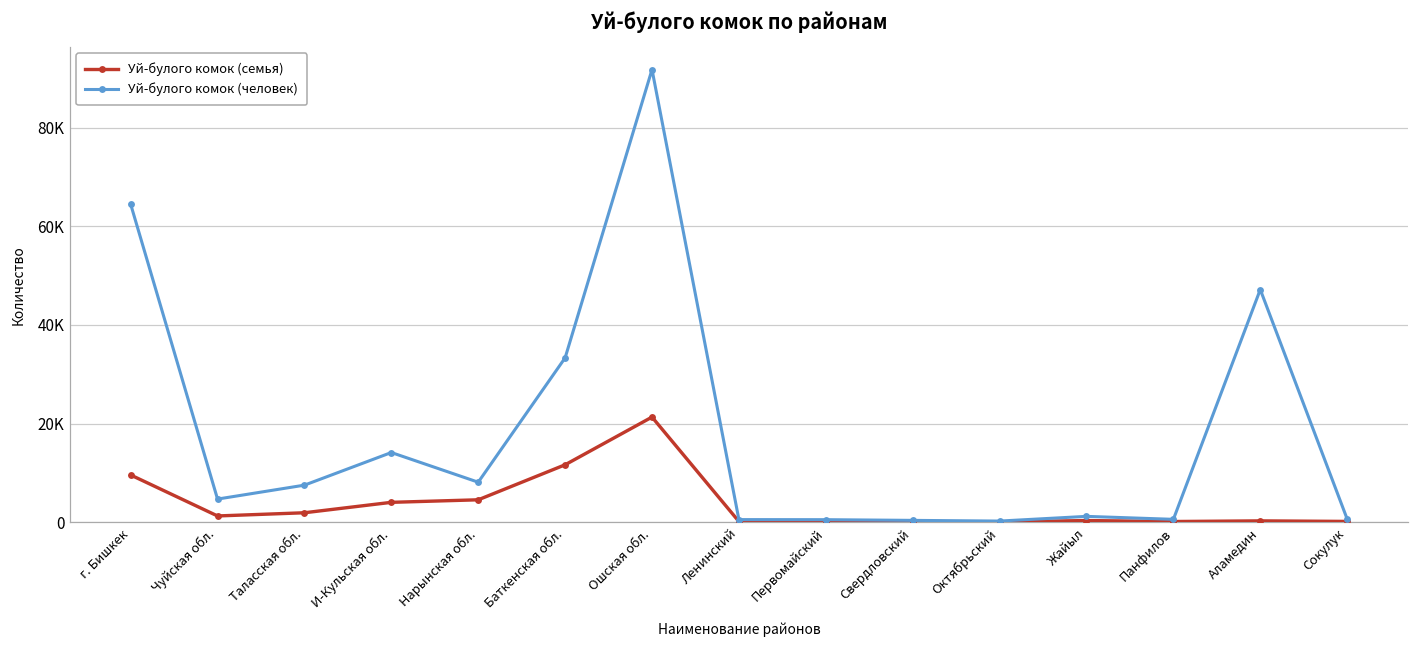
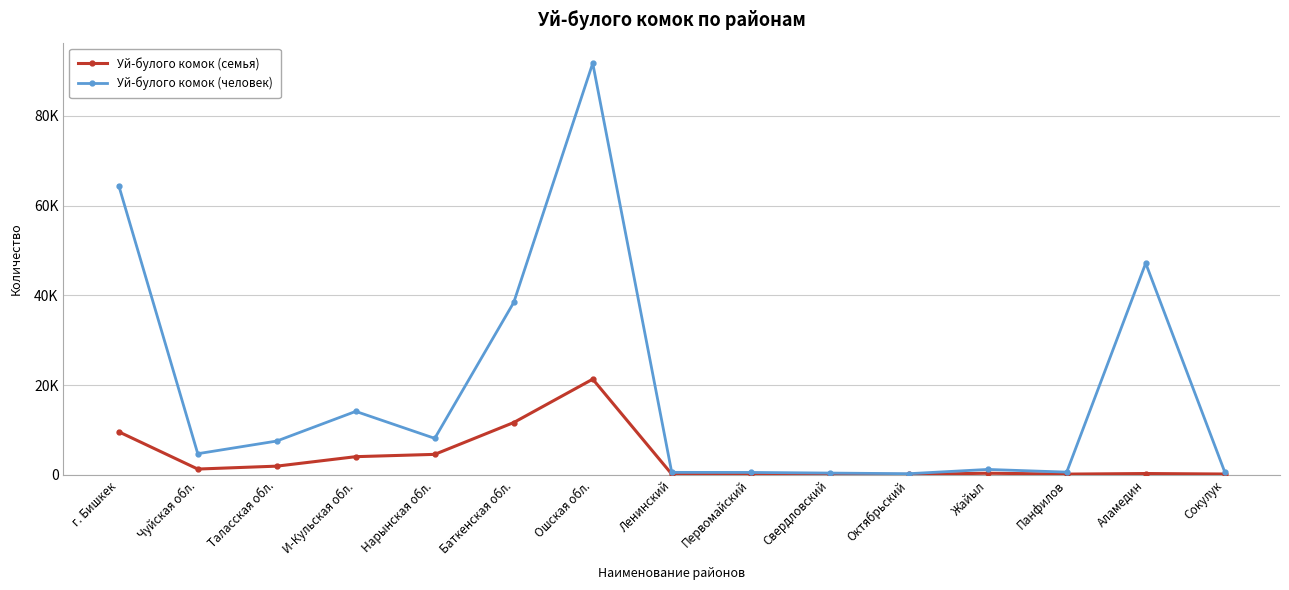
  {
    "Уй-булого комок (семья)": {
      "г. Бишкек": 10000,
      "Чуйская обл.": 1000,
      "Таласская обл.": 2000,
      "И-Кульская обл.": 4000,
      "Нарынская обл.": 5000,
      "Баткенская обл.": 12000,
      "Ошская обл.": 21000,
      "Жайыл": 0,
      "Аламедин": 0
    },
    "Уй-булого комок (человек)": {
      "г. Бишкек": 64000,
      "Чуйская обл.": 5000,
      "Таласская обл.": 8000,
      "И-Кульская обл.": 14000,
      "Нарынская обл.": 8000,
-     "Баткенская обл.": 33000,
+     "Баткенская обл.": 38000,
      "Ошская обл.": 92000,
      "Жайыл": 1000,
      "Аламедин": 47000
    }
  }
